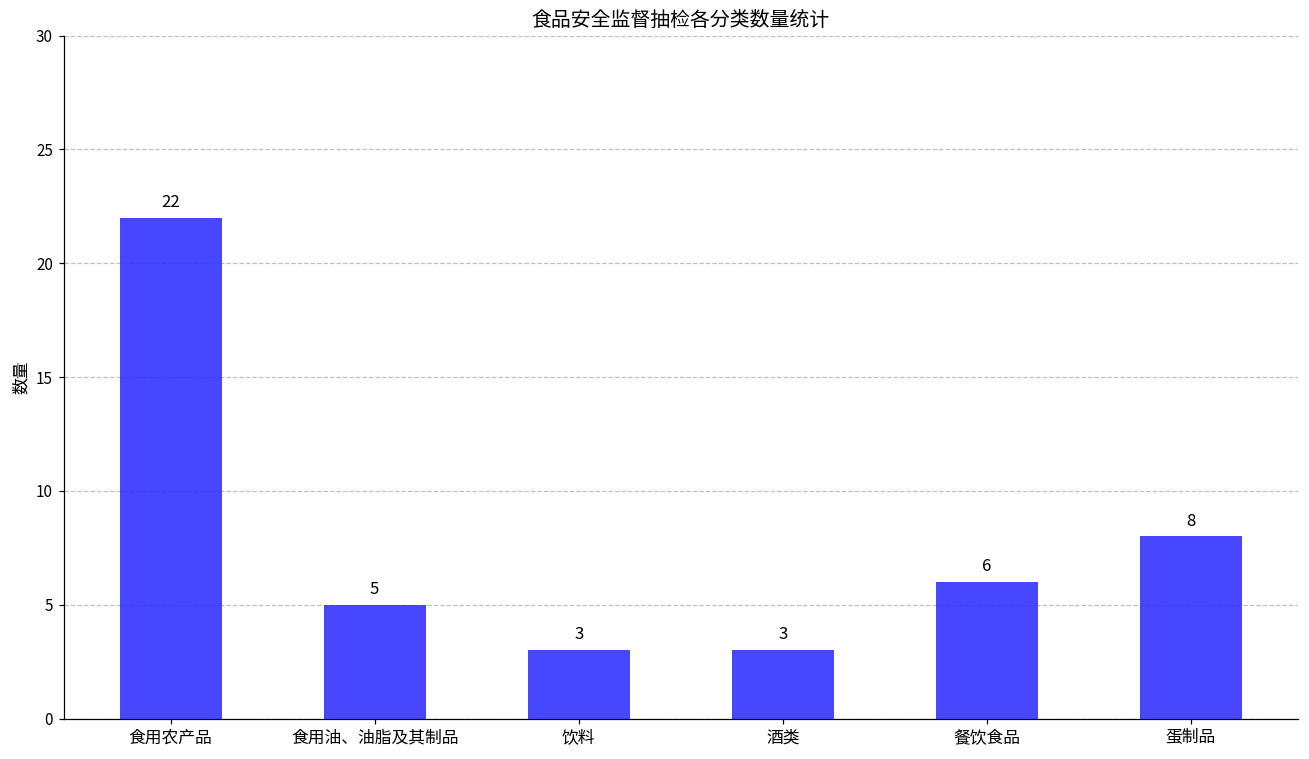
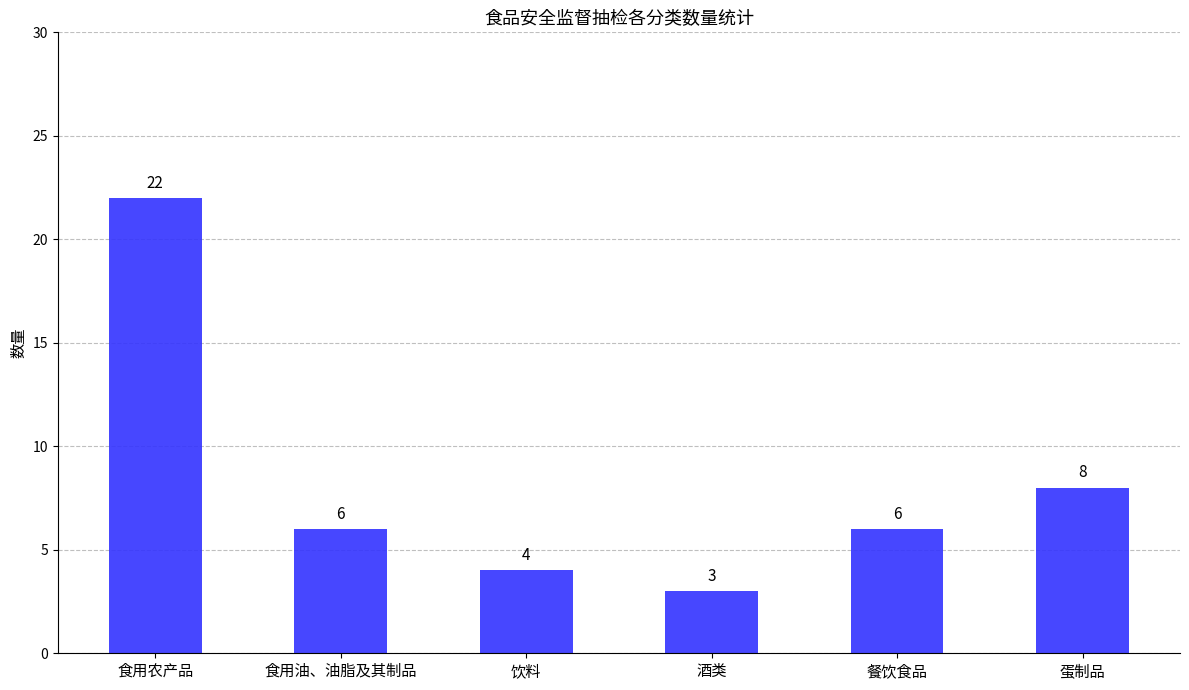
  {
    "食用农产品": 22,
-   "食用油、油脂及其制品": 5,
-   "饮料": 3,
+   "食用油、油脂及其制品": 6,
+   "饮料": 4,
    "酒类": 3,
    "餐饮食品": 6,
    "蛋制品": 8
  }
